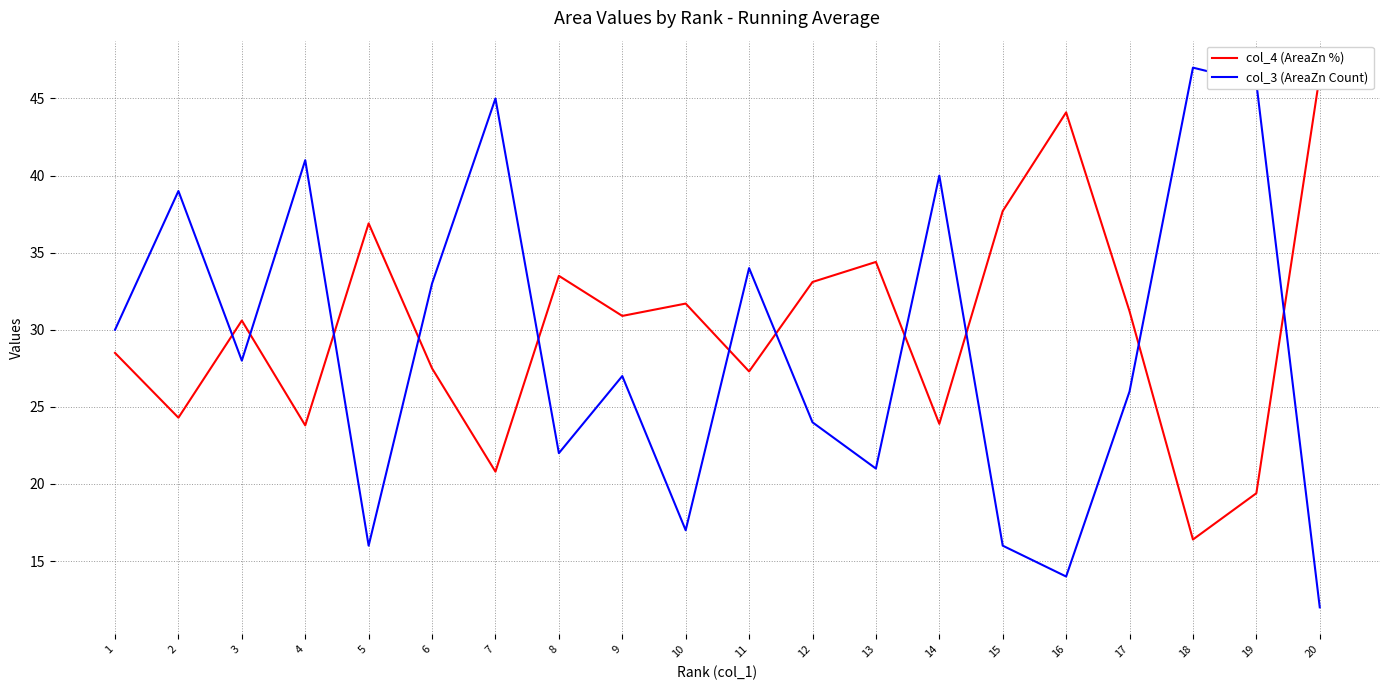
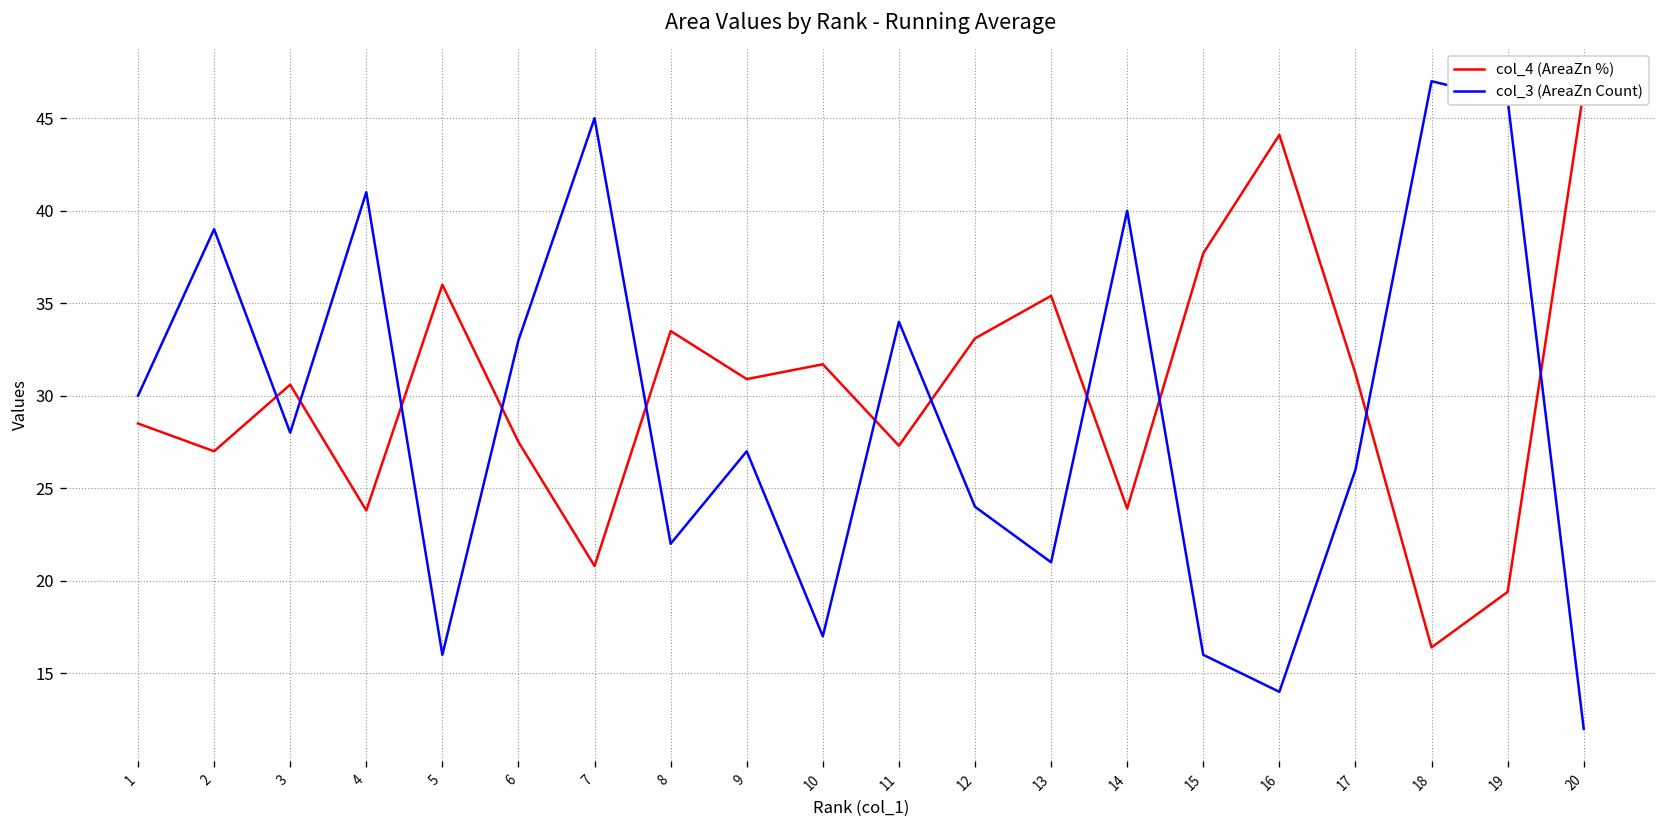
  {
    "col_4 (AreaZn %)": {
      "1": 28.5,
-     "2": 24.3,
+     "2": 27.0,
      "3": 30.6,
      "4": 23.8,
-     "5": 36.9,
+     "5": 36.0,
      "6": 27.5,
      "7": 20.8,
      "8": 33.5,
      "9": 30.9,
      "10": 31.7,
      "11": 27.3,
      "12": 33.1,
-     "13": 34.4,
+     "13": 35.4,
      "14": 23.9,
      "15": 37.7,
      "16": 44.1,
      "17": 31.2,
      "18": 16.4,
      "19": 19.4
    },
    "col_3 (AreaZn Count)": {
      "1": 30.0,
      "2": 39.0,
      "3": 28.0,
      "4": 41.0,
      "5": 16.0,
      "6": 33.0,
      "7": 45.0,
      "8": 22.0,
      "9": 27.0,
      "10": 17.0,
      "11": 34.0,
      "12": 24.0,
      "13": 21.0,
      "14": 40.0,
      "15": 16.0,
      "16": 14.0,
      "17": 26.0,
      "18": 47.0,
      "20": 12.0
    }
  }
